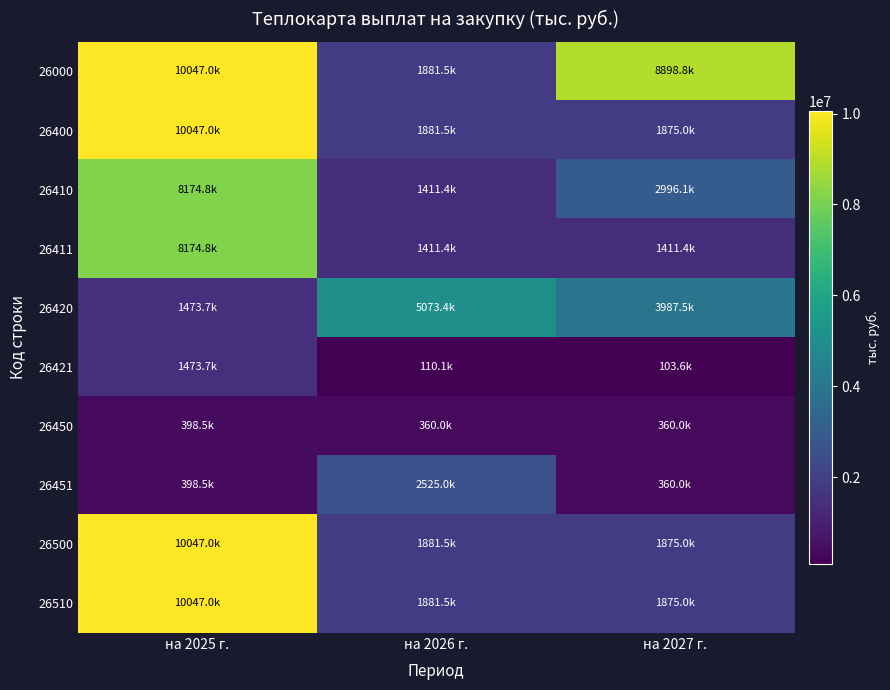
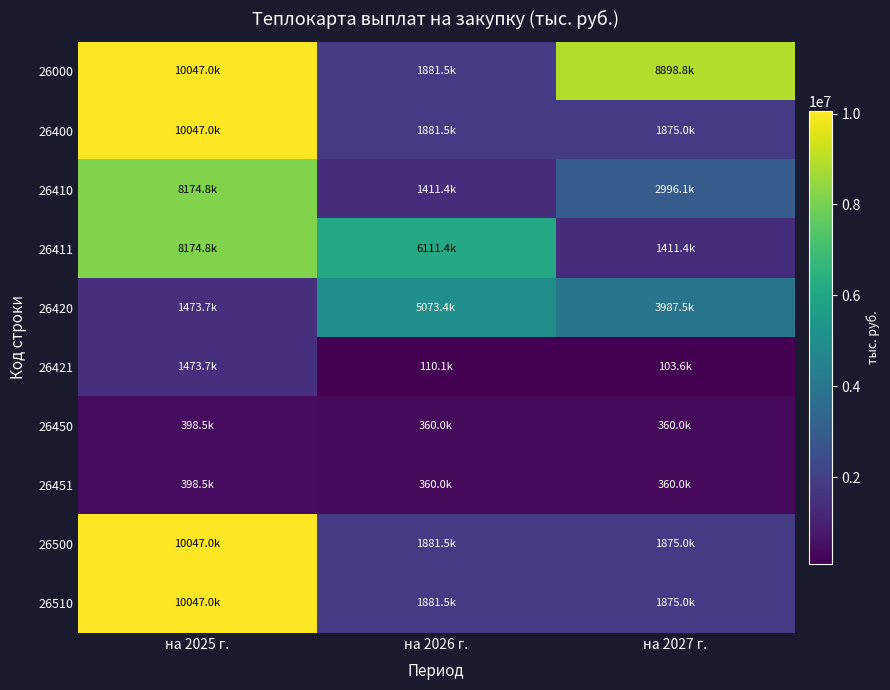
  {
    "26000": {
      "на 2025 г.": "10047.0k",
      "на 2026 г.": "1881.5k",
      "на 2027 г.": "8898.8k"
    },
    "26400": {
      "на 2025 г.": "10047.0k",
      "на 2026 г.": "1881.5k",
      "на 2027 г.": "1875.0k"
    },
    "26410": {
      "на 2025 г.": "8174.8k",
      "на 2026 г.": "1411.4k",
      "на 2027 г.": "2996.1k"
    },
    "26411": {
      "на 2025 г.": "8174.8k",
-     "на 2026 г.": "1411.4k",
+     "на 2026 г.": "6111.4k",
      "на 2027 г.": "1411.4k"
    },
    "26420": {
      "на 2025 г.": "1473.7k",
      "на 2026 г.": "5073.4k",
      "на 2027 г.": "3987.5k"
    },
    "26421": {
      "на 2025 г.": "1473.7k",
      "на 2026 г.": "110.1k",
      "на 2027 г.": "103.6k"
    },
    "26450": {
      "на 2025 г.": "398.5k",
      "на 2026 г.": "360.0k",
      "на 2027 г.": "360.0k"
    },
    "26451": {
      "на 2025 г.": "398.5k",
-     "на 2026 г.": "2525.0k",
+     "на 2026 г.": "360.0k",
      "на 2027 г.": "360.0k"
    },
    "26500": {
      "на 2025 г.": "10047.0k",
      "на 2026 г.": "1881.5k",
      "на 2027 г.": "1875.0k"
    },
    "26510": {
      "на 2025 г.": "10047.0k",
      "на 2026 г.": "1881.5k",
      "на 2027 г.": "1875.0k"
    }
  }
